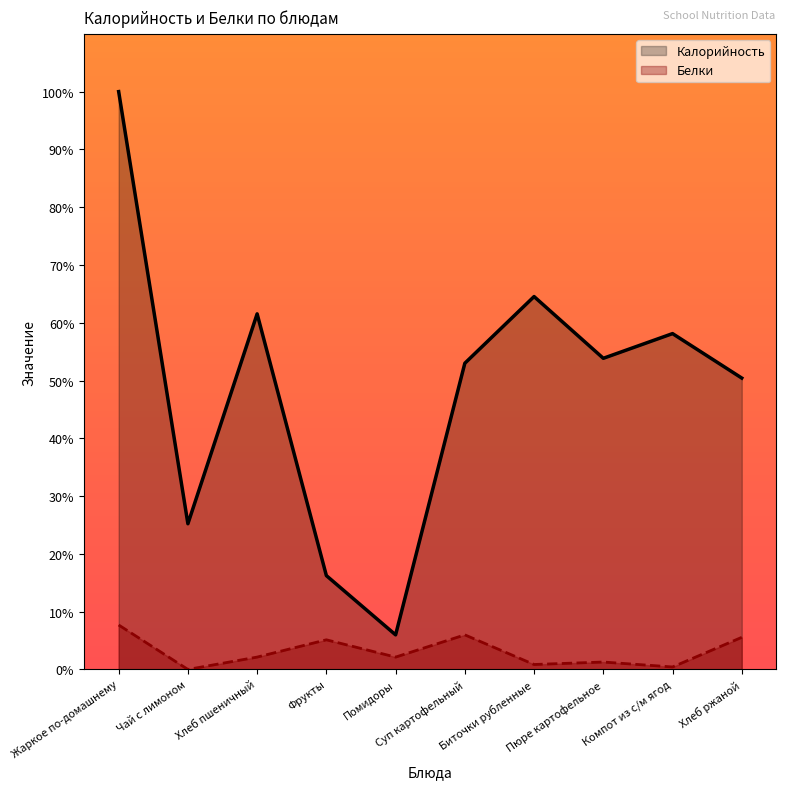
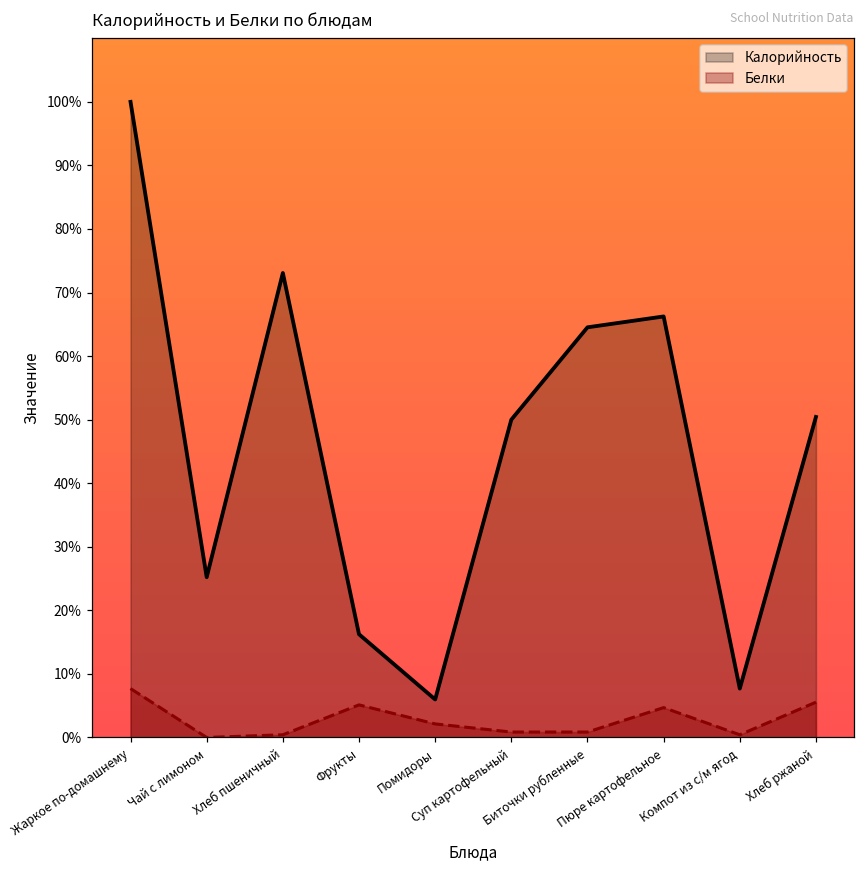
  {
    "Калорийность": {
      "Жаркое по-домашнему": "100%",
      "Чай с лимоном": "25%",
-     "Хлеб пшеничный": "62%",
+     "Хлеб пшеничный": "73%",
      "Фрукты": "16%",
      "Помидоры": "6%",
-     "Суп картофельный": "53%",
+     "Суп картофельный": "50%",
      "Биточки рубленные": "65%",
-     "Пюре картофельное": "54%",
-     "Компот из с/м ягод": "58%",
+     "Пюре картофельное": "66%",
+     "Компот из с/м ягод": "8%",
      "Хлеб ржаной": "50%"
    },
    "Белки": {
      "Жаркое по-домашнему": "8%",
      "Чай с лимоном": "0%",
-     "Хлеб пшеничный": "2%",
+     "Хлеб пшеничный": "0%",
      "Фрукты": "5%",
      "Помидоры": "2%",
-     "Суп картофельный": "6%",
+     "Суп картофельный": "1%",
      "Биточки рубленные": "1%",
-     "Пюре картофельное": "1%",
+     "Пюре картофельное": "5%",
      "Компот из с/м ягод": "0%",
      "Хлеб ржаной": "6%"
    }
  }
